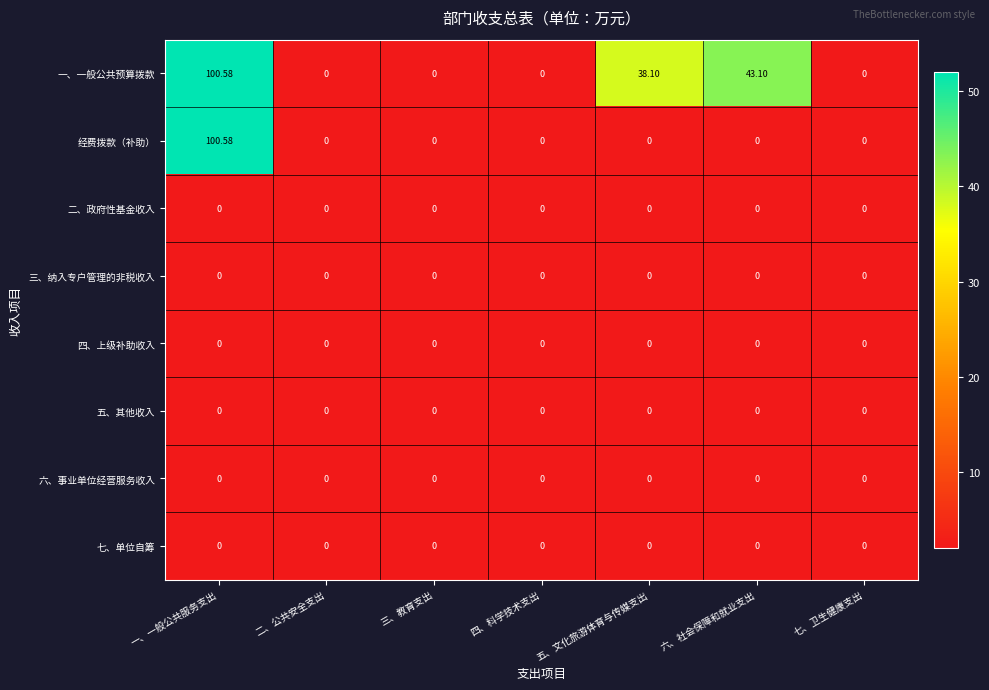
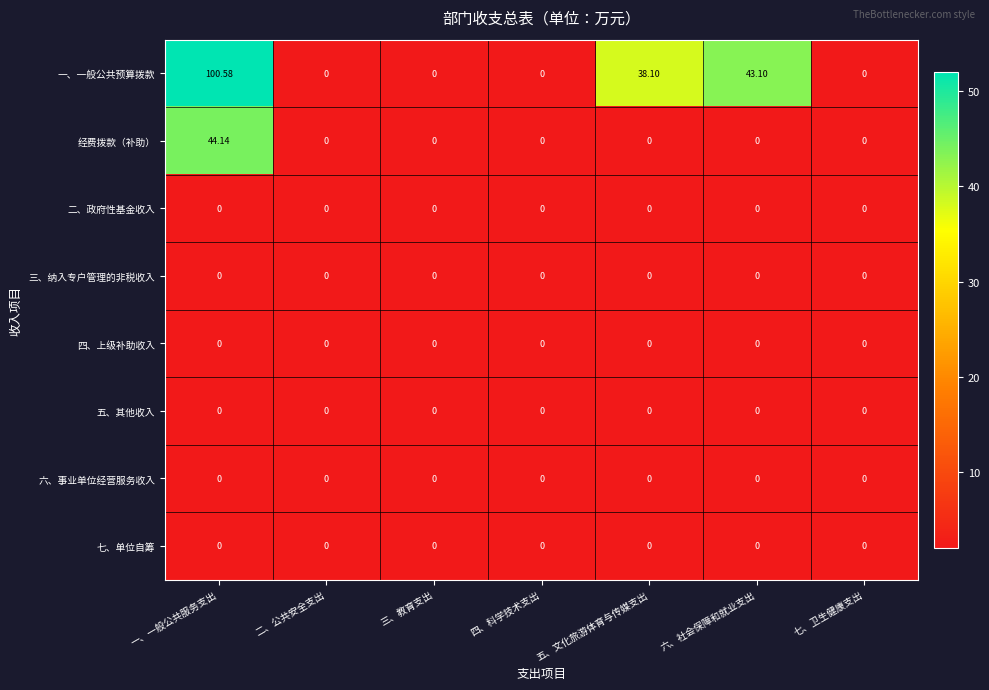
  {
    "一、一般公共预算拨款": {
      "一、一般公共服务支出": 100.58,
      "二、公共安全支出": 0,
      "三、教育支出": 0,
      "四、科学技术支出": 0,
      "五、文化旅游体育与传媒支出": 38.10,
      "六、社会保障和就业支出": 43.10,
      "七、卫生健康支出": 0
    },
    "经费拨款（补助）": {
-     "一、一般公共服务支出": 100.58,
+     "一、一般公共服务支出": 44.14,
      "二、公共安全支出": 0,
      "三、教育支出": 0,
      "四、科学技术支出": 0,
      "五、文化旅游体育与传媒支出": 0,
      "六、社会保障和就业支出": 0,
      "七、卫生健康支出": 0
    },
    "二、政府性基金收入": {
      "一、一般公共服务支出": 0,
      "二、公共安全支出": 0,
      "三、教育支出": 0,
      "四、科学技术支出": 0,
      "五、文化旅游体育与传媒支出": 0,
      "六、社会保障和就业支出": 0,
      "七、卫生健康支出": 0
    },
    "三、纳入专户管理的非税收入": {
      "一、一般公共服务支出": 0,
      "二、公共安全支出": 0,
      "三、教育支出": 0,
      "四、科学技术支出": 0,
      "五、文化旅游体育与传媒支出": 0,
      "六、社会保障和就业支出": 0,
      "七、卫生健康支出": 0
    },
    "四、上级补助收入": {
      "一、一般公共服务支出": 0,
      "二、公共安全支出": 0,
      "三、教育支出": 0,
      "四、科学技术支出": 0,
      "五、文化旅游体育与传媒支出": 0,
      "六、社会保障和就业支出": 0,
      "七、卫生健康支出": 0
    },
    "五、其他收入": {
      "一、一般公共服务支出": 0,
      "二、公共安全支出": 0,
      "三、教育支出": 0,
      "四、科学技术支出": 0,
      "五、文化旅游体育与传媒支出": 0,
      "六、社会保障和就业支出": 0,
      "七、卫生健康支出": 0
    },
    "六、事业单位经营服务收入": {
      "一、一般公共服务支出": 0,
      "二、公共安全支出": 0,
      "三、教育支出": 0,
      "四、科学技术支出": 0,
      "五、文化旅游体育与传媒支出": 0,
      "六、社会保障和就业支出": 0,
      "七、卫生健康支出": 0
    },
    "七、单位自筹": {
      "一、一般公共服务支出": 0,
      "二、公共安全支出": 0,
      "三、教育支出": 0,
      "四、科学技术支出": 0,
      "五、文化旅游体育与传媒支出": 0,
      "六、社会保障和就业支出": 0,
      "七、卫生健康支出": 0
    }
  }
